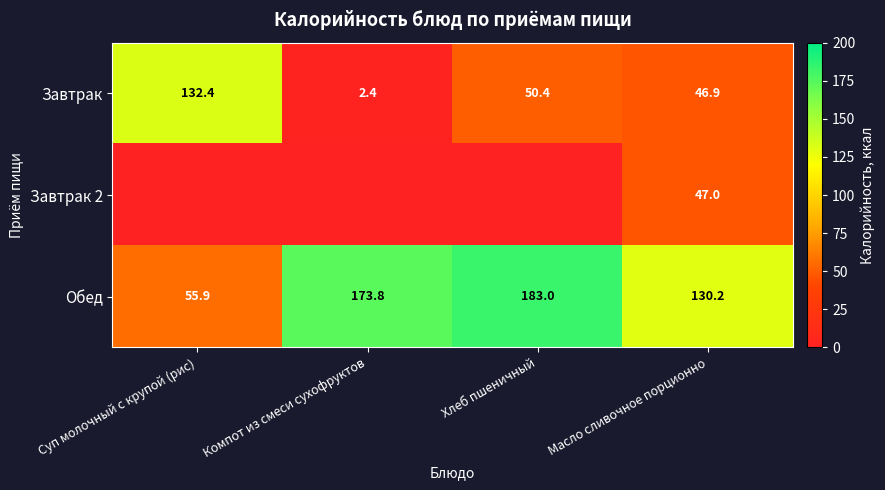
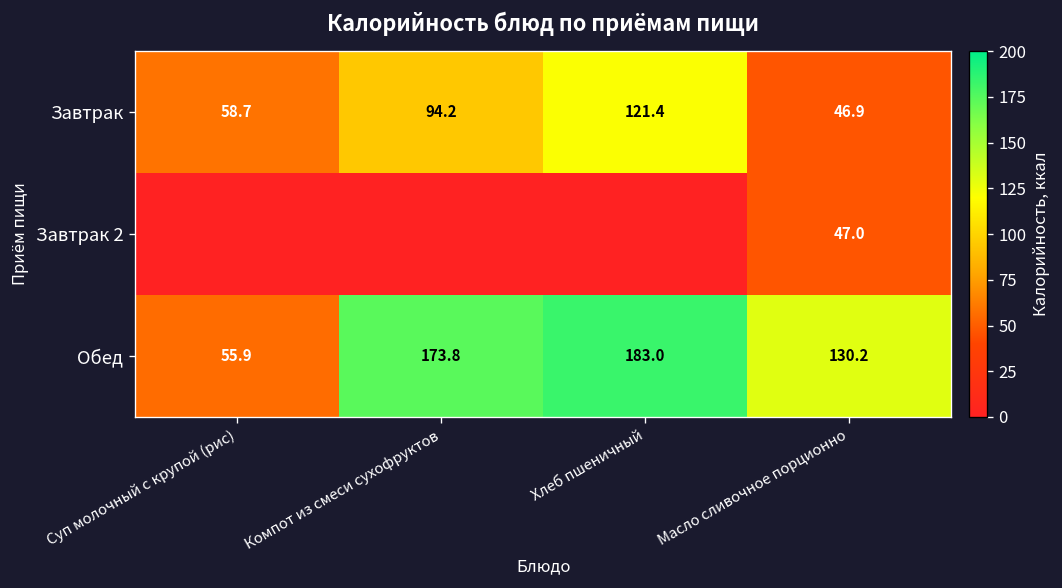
  {
    "Завтрак": {
-     "Суп молочный с крупой (рис)": 132.4,
-     "Компот из смеси сухофруктов": 2.4,
-     "Хлеб пшеничный": 50.4,
+     "Суп молочный с крупой (рис)": 58.7,
+     "Компот из смеси сухофруктов": 94.2,
+     "Хлеб пшеничный": 121.4,
      "Масло сливочное порционно": 46.9
    },
    "Завтрак 2": {
      "Масло сливочное порционно": 47.0
    },
    "Обед": {
      "Суп молочный с крупой (рис)": 55.9,
      "Компот из смеси сухофруктов": 173.8,
      "Хлеб пшеничный": 183.0,
      "Масло сливочное порционно": 130.2
    }
  }
